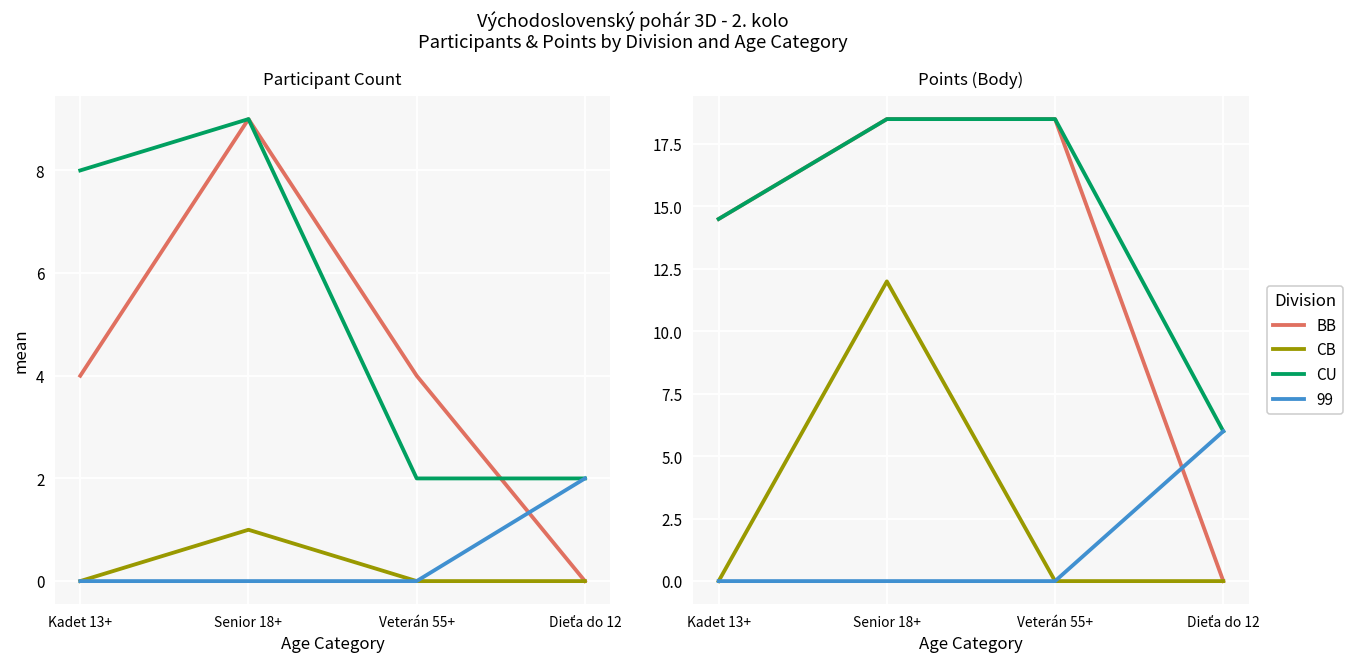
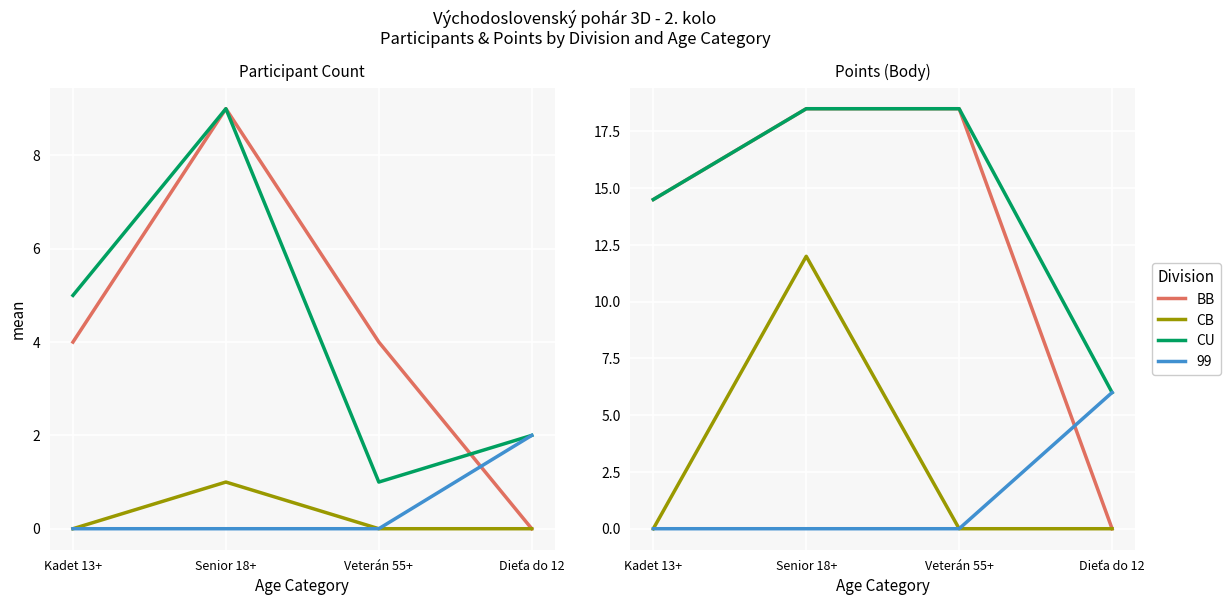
  {
    "Participant Count": {
      "BB": {
        "Kadet 13+": 4,
        "Veterán 55+": 4
      },
      "CB": {
        "Senior 18+": 1
      },
      "CU": {
-       "Kadet 13+": 8,
-       "Veterán 55+": 2
+       "Kadet 13+": 5,
+       "Veterán 55+": 1
      },
      "99": {
        "Senior 18+": 0
      }
    },
    "Points (Body)": {
      "CB": {
        "Senior 18+": 12.0
      },
      "99": {
        "Senior 18+": 0.0
      }
    }
  }
